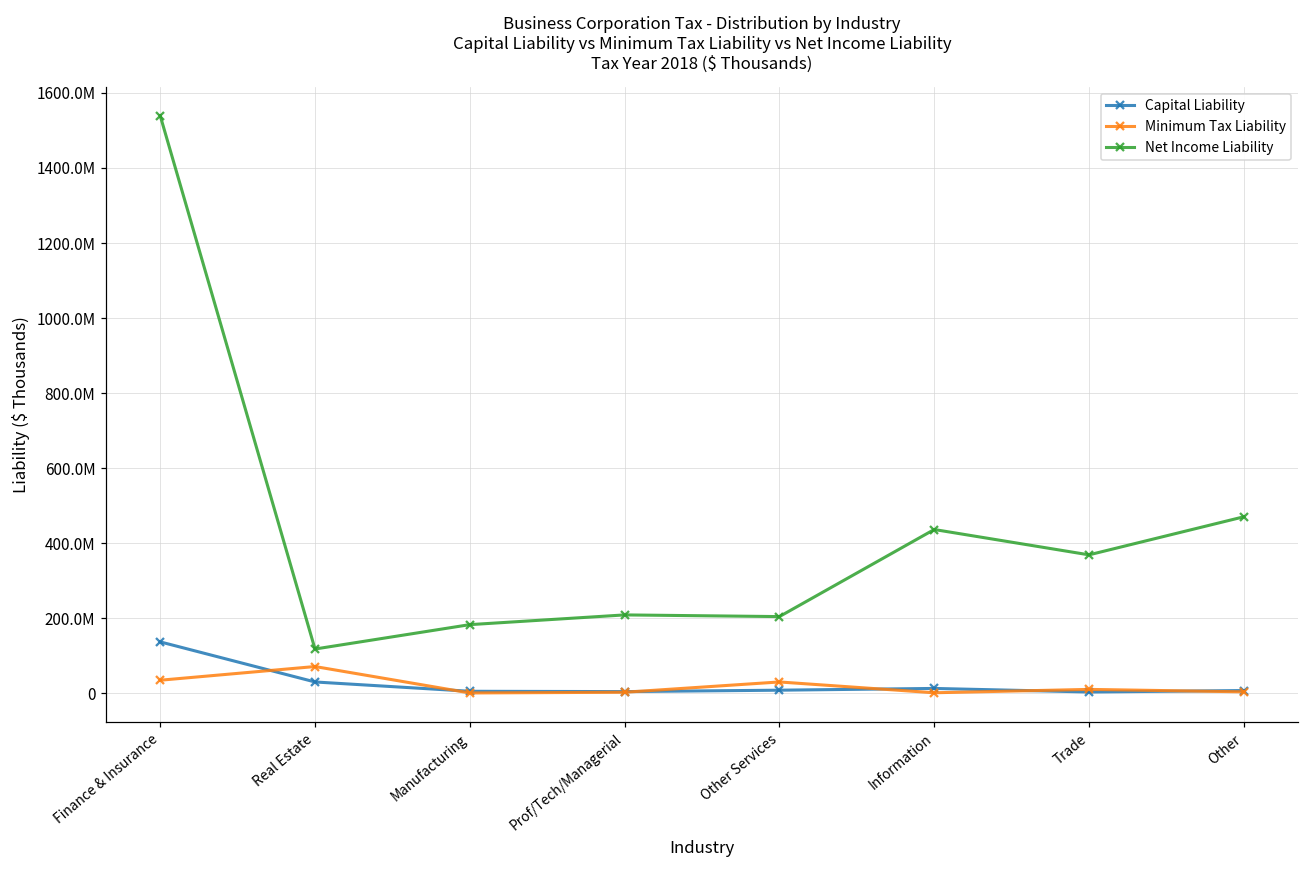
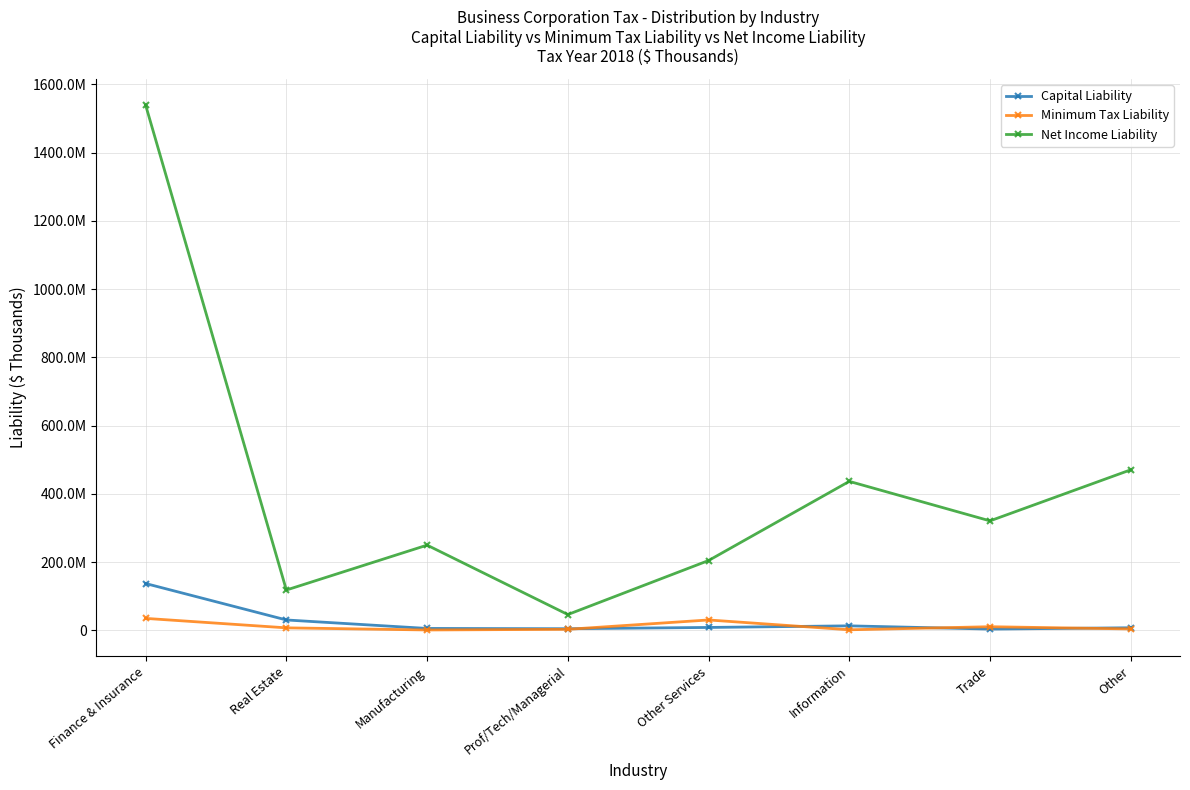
  {
    "Capital Liability": {
      "Finance & Insurance": 140000000,
      "Real Estate": 30000000,
      "Other Services": 10000000,
      "Information": 10000000
    },
    "Minimum Tax Liability": {
      "Finance & Insurance": 40000000,
-     "Real Estate": 70000000,
+     "Real Estate": 10000000,
      "Other Services": 30000000,
      "Information": 0
    },
    "Net Income Liability": {
      "Finance & Insurance": 1540000000,
      "Real Estate": 120000000,
-     "Manufacturing": 180000000,
-     "Prof/Tech/Managerial": 210000000,
+     "Manufacturing": 250000000,
+     "Prof/Tech/Managerial": 50000000,
      "Other Services": 200000000,
      "Information": 440000000,
-     "Trade": 370000000,
+     "Trade": 320000000,
      "Other": 470000000
    }
  }
